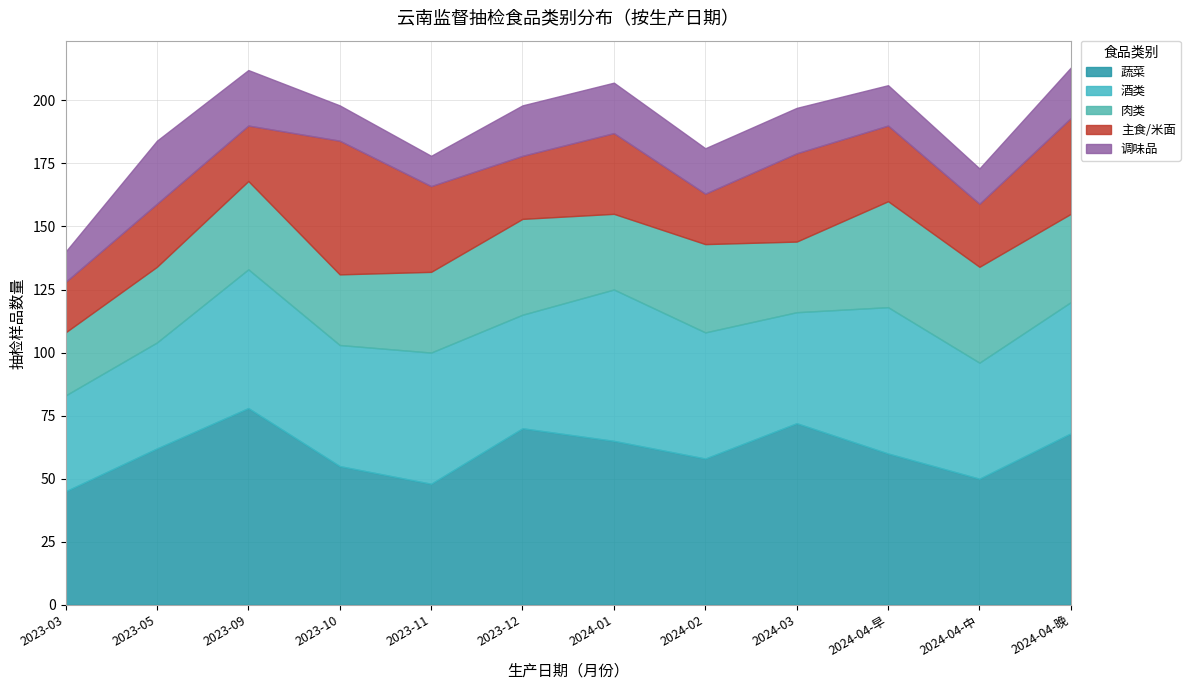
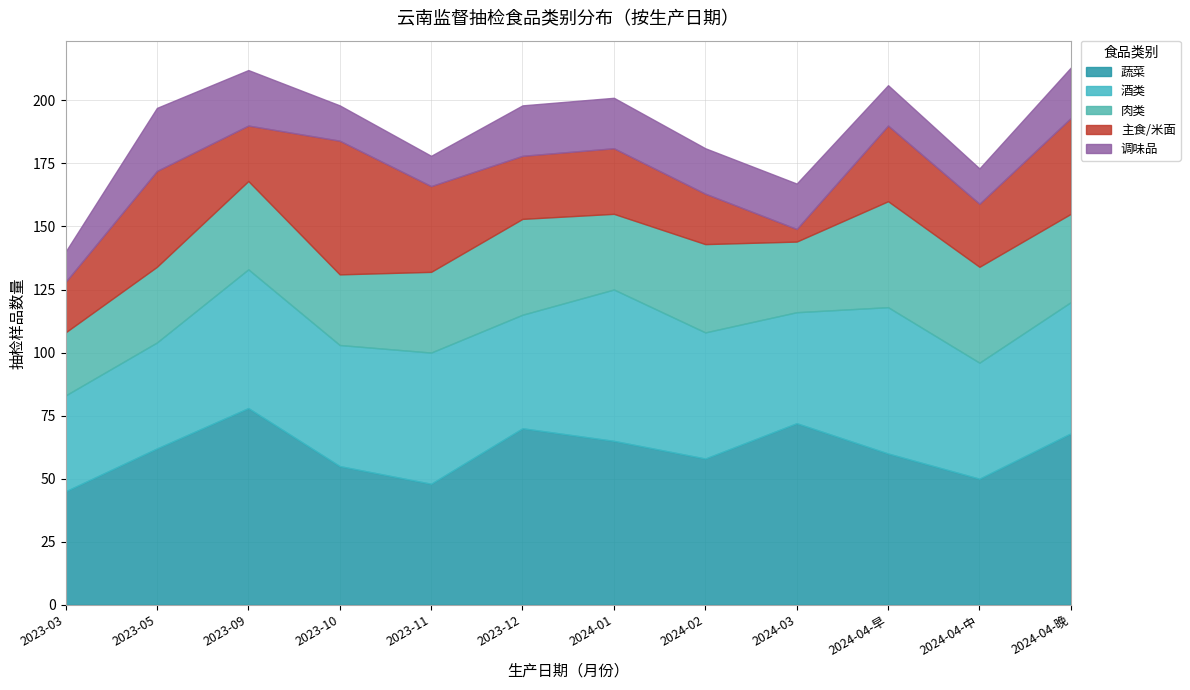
  {
    "主食/米面": {
      "2023-03": 20,
-     "2023-05": 25,
+     "2023-05": 38,
      "2023-09": 22,
      "2023-10": 53,
      "2023-11": 34,
      "2023-12": 25,
-     "2024-01": 32,
+     "2024-01": 26,
      "2024-02": 20,
-     "2024-03": 35,
+     "2024-03": 5,
      "2024-04-早": 30,
      "2024-04-中": 25,
      "2024-04-晚": 38
    },
    "调味品": {
      "2023-03": 12,
      "2023-05": 25,
      "2023-09": 22,
      "2023-10": 14,
      "2023-11": 12,
      "2023-12": 20,
      "2024-01": 20,
      "2024-02": 18,
      "2024-03": 18,
      "2024-04-早": 16,
      "2024-04-中": 14,
      "2024-04-晚": 20
    }
  }
